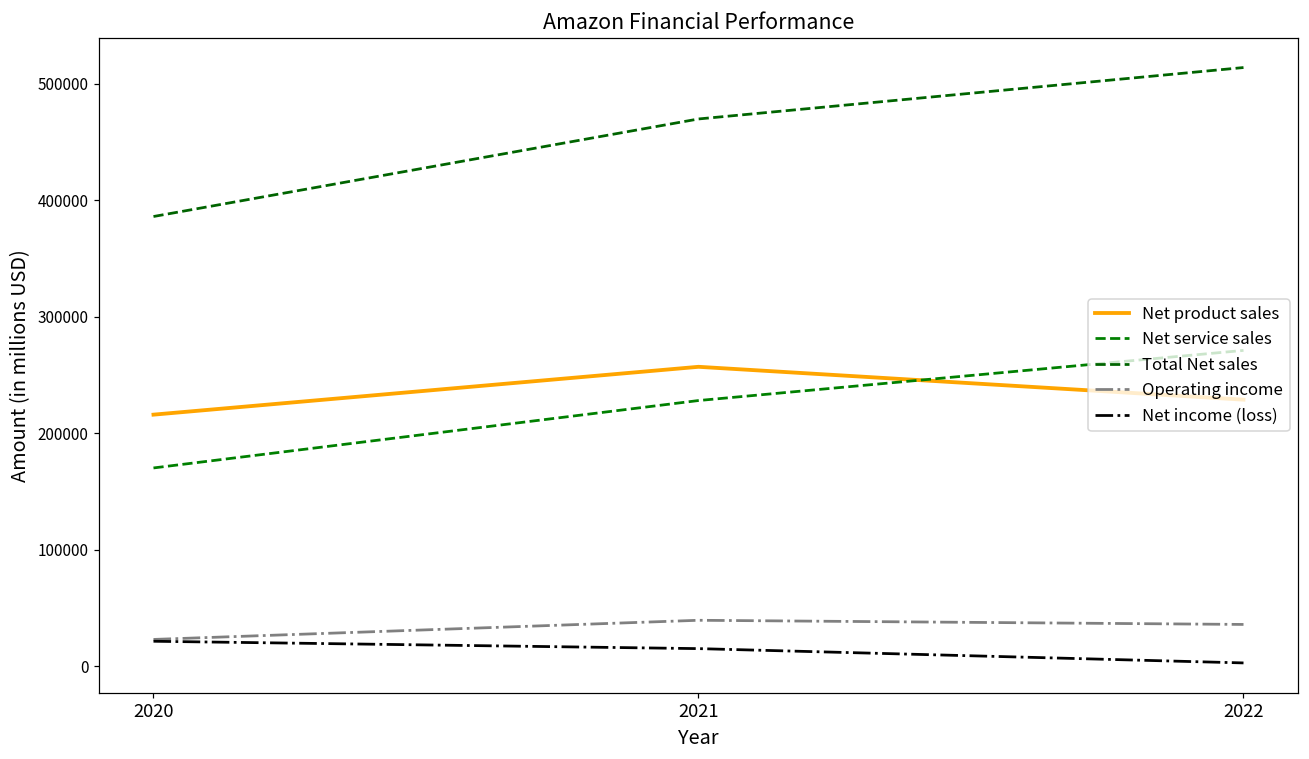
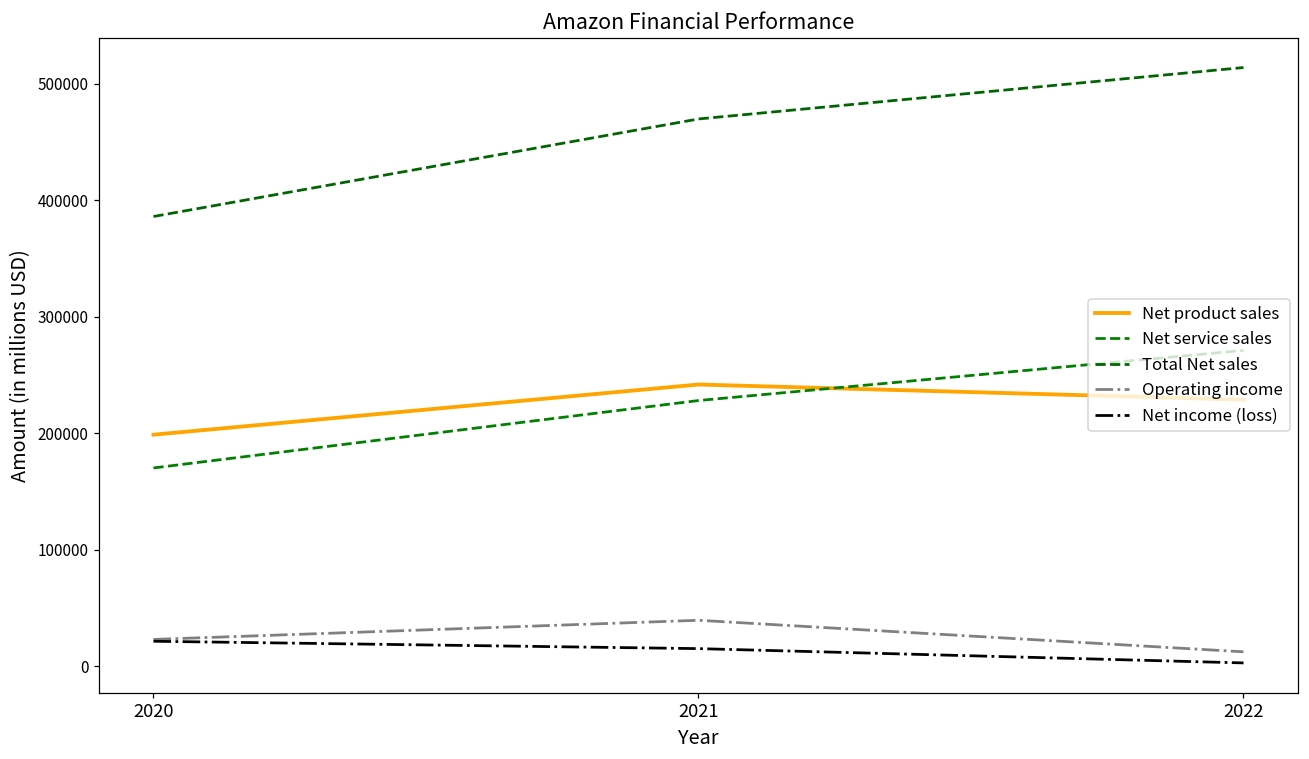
  {
    "Net product sales": {
-     "2020": 216000,
-     "2021": 257000
+     "2020": 199000,
+     "2021": 242000
    },
    "Operating income": {
      "2021": 39000,
-     "2022": 36000
+     "2022": 12000
    },
    "Net income (loss)": {
      "2021": 15000,
      "2022": 3000
    }
  }
